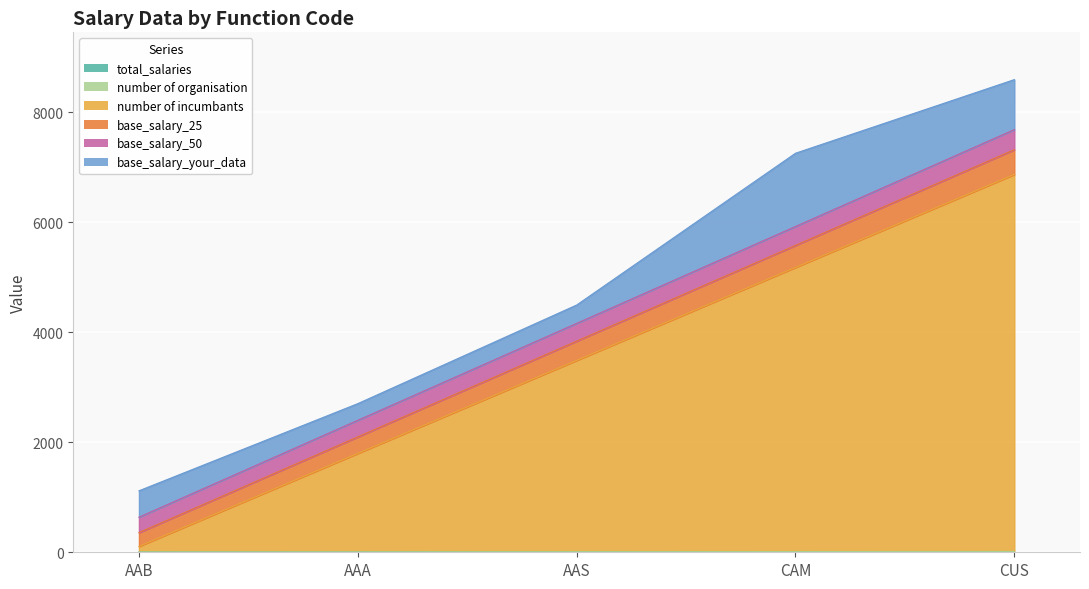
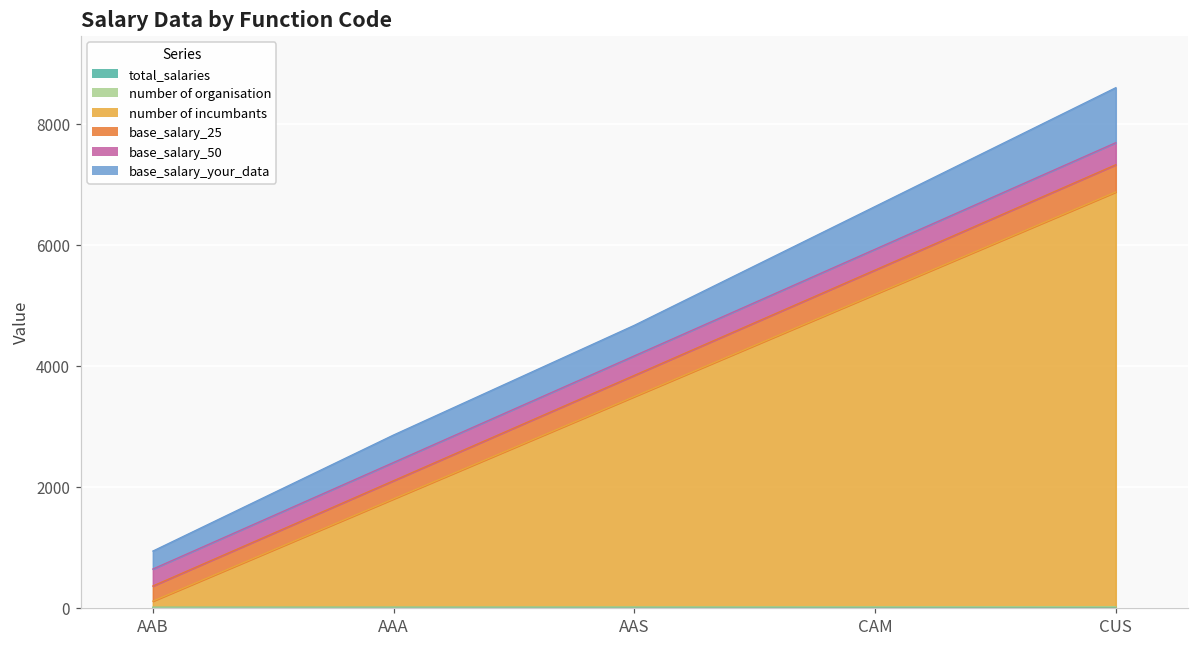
  {
    "base_salary_50": {
      "AAB": 300,
      "AAA": 300,
      "AAS": 300,
      "CAM": 300,
      "CUS": 400
    },
    "base_salary_your_data": {
-     "AAB": 500,
-     "AAA": 300,
-     "AAS": 300,
-     "CAM": 1300,
+     "AAB": 300,
+     "AAA": 500,
+     "AAS": 500,
+     "CAM": 700,
      "CUS": 900
    }
  }
